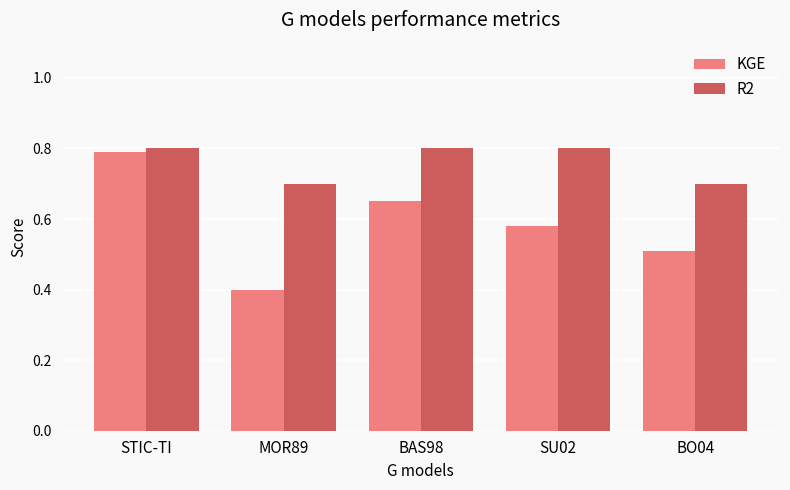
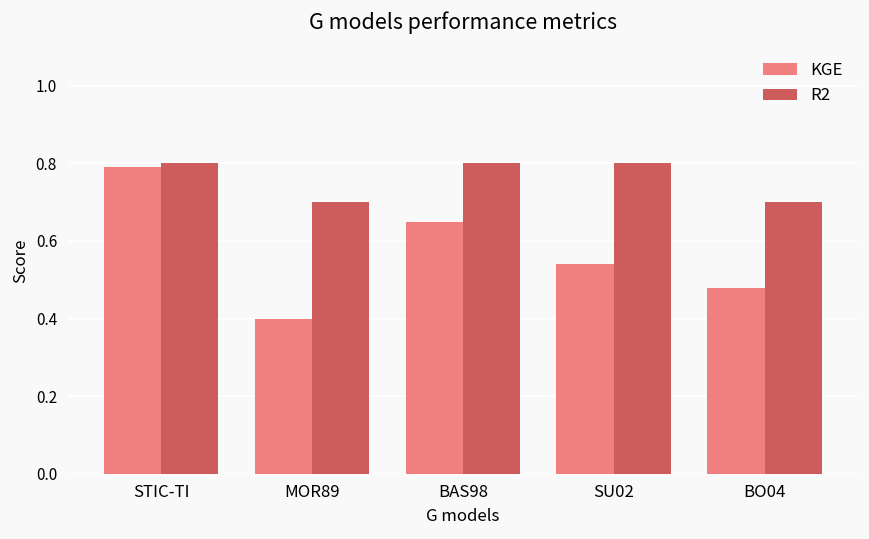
  {
    "KGE": {
      "STIC-TI": 0.79,
      "MOR89": 0.40,
      "BAS98": 0.65,
-     "SU02": 0.58,
-     "BO04": 0.51
+     "SU02": 0.54,
+     "BO04": 0.48
    },
    "R2": {
      "STIC-TI": 0.80,
      "MOR89": 0.70,
      "BAS98": 0.80,
      "SU02": 0.80,
      "BO04": 0.70
    }
  }
